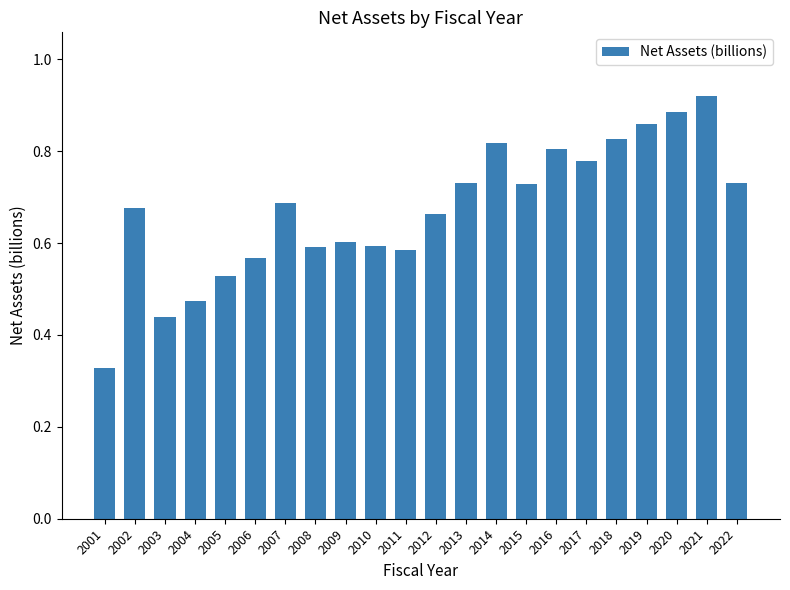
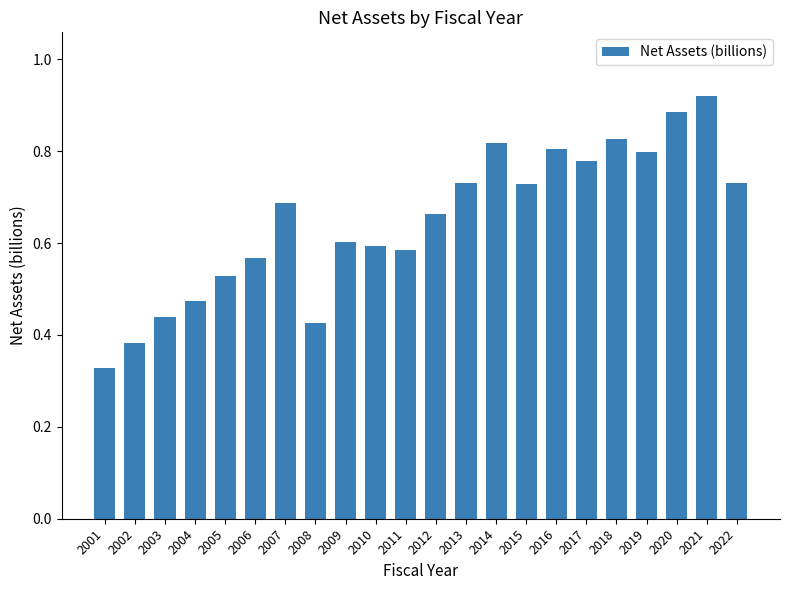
  {
    "2001": 0.33,
-   "2002": 0.68,
+   "2002": 0.38,
    "2003": 0.44,
    "2004": 0.47,
    "2005": 0.53,
    "2006": 0.57,
    "2007": 0.69,
-   "2008": 0.59,
+   "2008": 0.43,
    "2009": 0.60,
    "2010": 0.59,
    "2011": 0.59,
    "2012": 0.66,
    "2013": 0.73,
    "2014": 0.82,
    "2015": 0.73,
    "2016": 0.80,
    "2017": 0.78,
    "2018": 0.83,
-   "2019": 0.86,
+   "2019": 0.80,
    "2020": 0.88,
    "2021": 0.92,
    "2022": 0.73
  }
